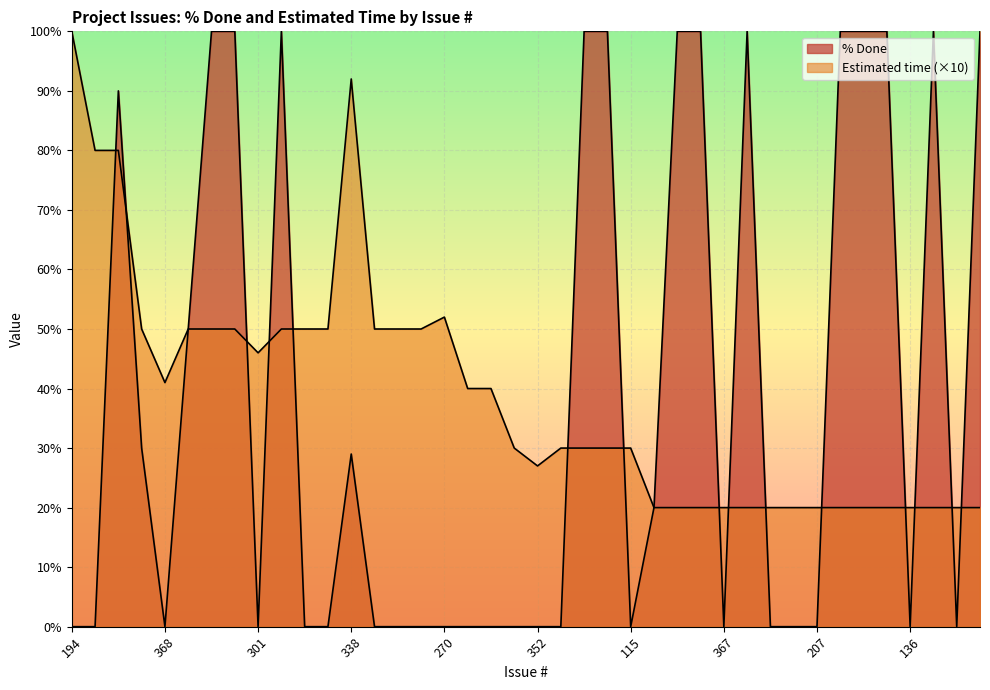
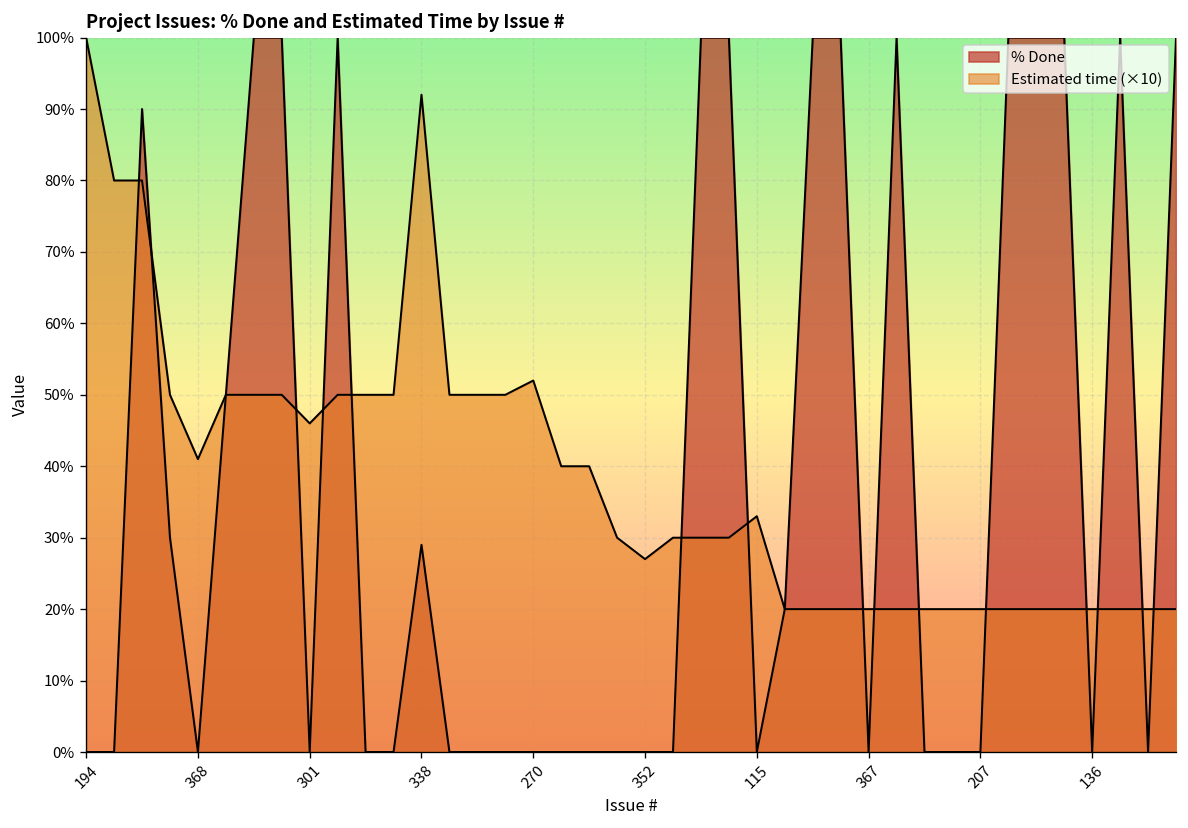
  {
    "% Done": {
      "194": "0%",
      "368": "0%",
      "301": "0%",
      "338": "29%",
      "270": "0%",
      "352": "0%",
      "115": "0%",
      "367": "0%",
      "207": "0%",
      "136": "0%"
    },
    "Estimated time (×10)": {
      "194": "100%",
      "368": "41%",
      "301": "46%",
      "338": "92%",
      "270": "52%",
      "352": "27%",
-     "115": "30%",
+     "115": "33%",
      "367": "20%",
      "207": "20%",
      "136": "20%"
    }
  }
